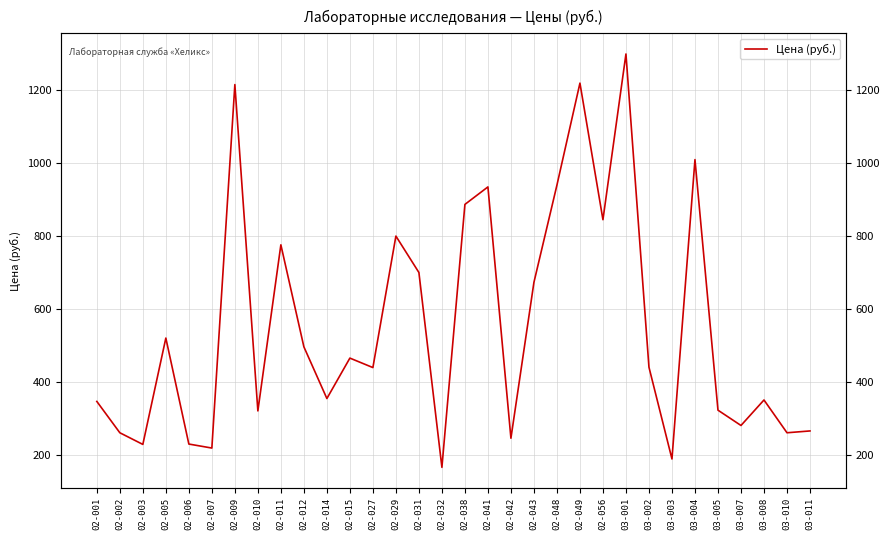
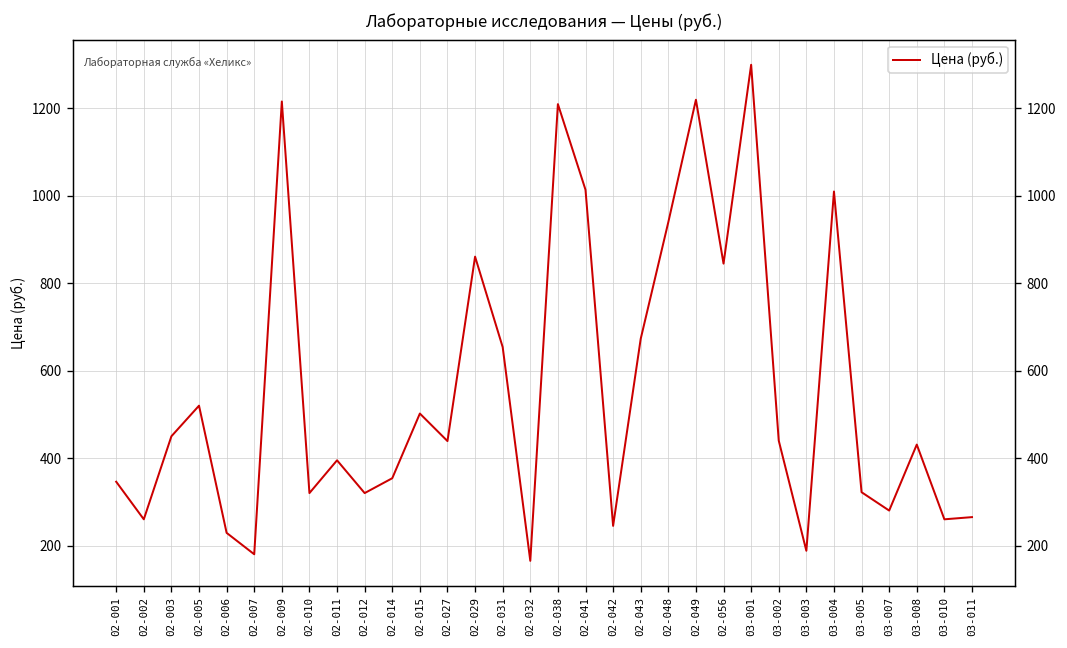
  {
    "02-001": 350,
    "02-002": 260,
-   "02-003": 230,
+   "02-003": 450,
    "02-005": 520,
    "02-006": 230,
-   "02-007": 220,
+   "02-007": 180,
    "02-009": 1220,
    "02-010": 320,
-   "02-011": 780,
-   "02-012": 500,
+   "02-011": 400,
+   "02-012": 320,
    "02-014": 350,
-   "02-015": 470,
+   "02-015": 500,
    "02-027": 440,
-   "02-029": 800,
-   "02-031": 700,
+   "02-029": 860,
+   "02-031": 650,
    "02-032": 170,
-   "02-038": 890,
-   "02-041": 940,
+   "02-038": 1210,
+   "02-041": 1010,
    "02-042": 250,
    "02-043": 670,
    "02-048": 940,
    "02-049": 1220,
    "02-056": 850,
    "03-001": 1300,
    "03-002": 440,
    "03-003": 190,
    "03-004": 1010,
    "03-005": 320,
    "03-007": 280,
-   "03-008": 350,
+   "03-008": 430,
    "03-010": 260,
    "03-011": 270
  }
